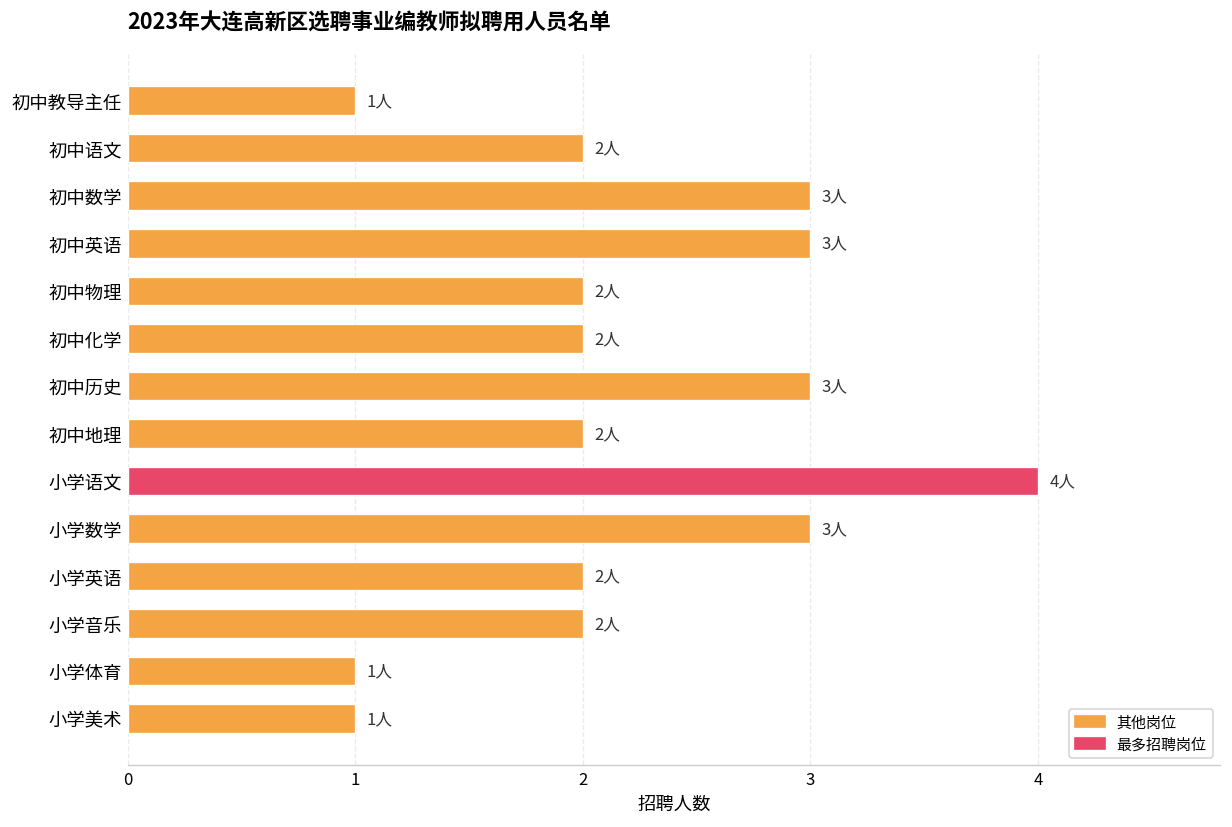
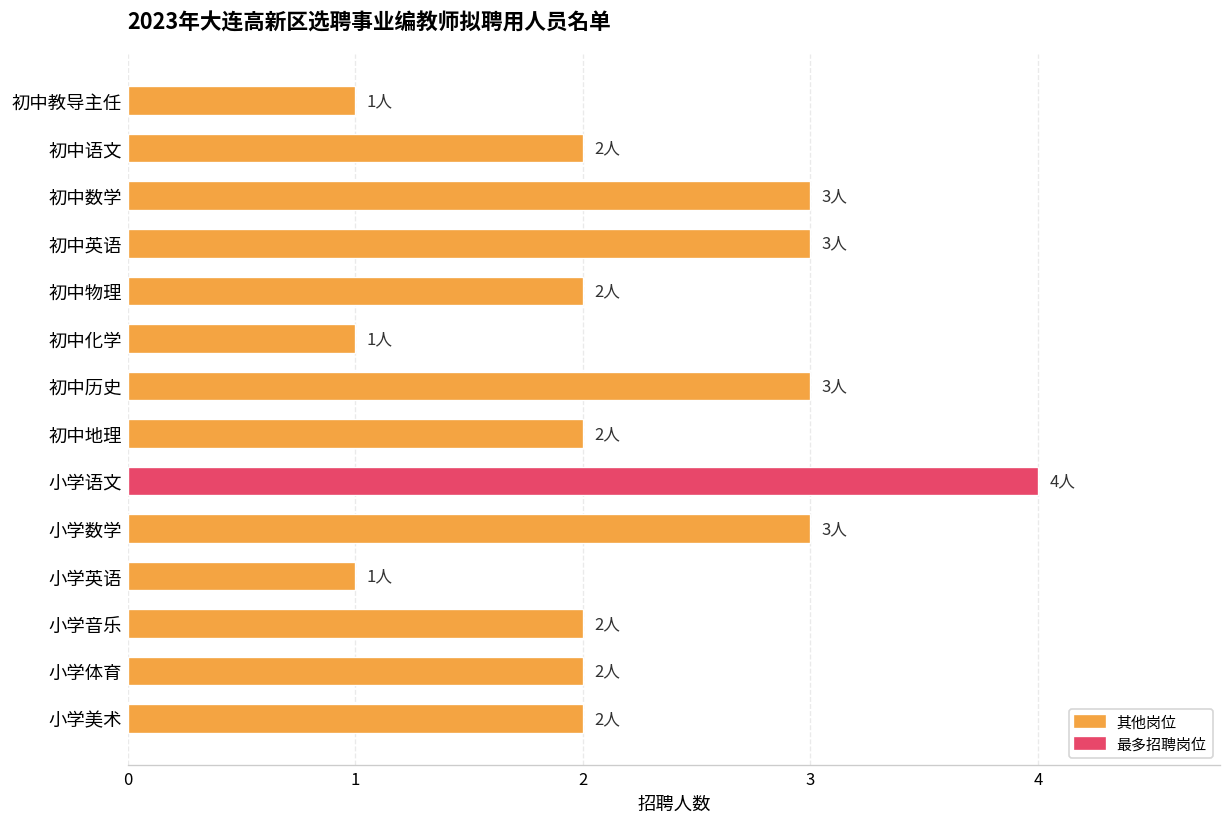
  {
    "初中教导主任": "1人",
    "初中语文": "2人",
    "初中数学": "3人",
    "初中英语": "3人",
    "初中物理": "2人",
-   "初中化学": "2人",
+   "初中化学": "1人",
    "初中历史": "3人",
    "初中地理": "2人",
    "小学语文": "4人",
    "小学数学": "3人",
-   "小学英语": "2人",
+   "小学英语": "1人",
    "小学音乐": "2人",
-   "小学体育": "1人",
-   "小学美术": "1人"
+   "小学体育": "2人",
+   "小学美术": "2人"
  }
